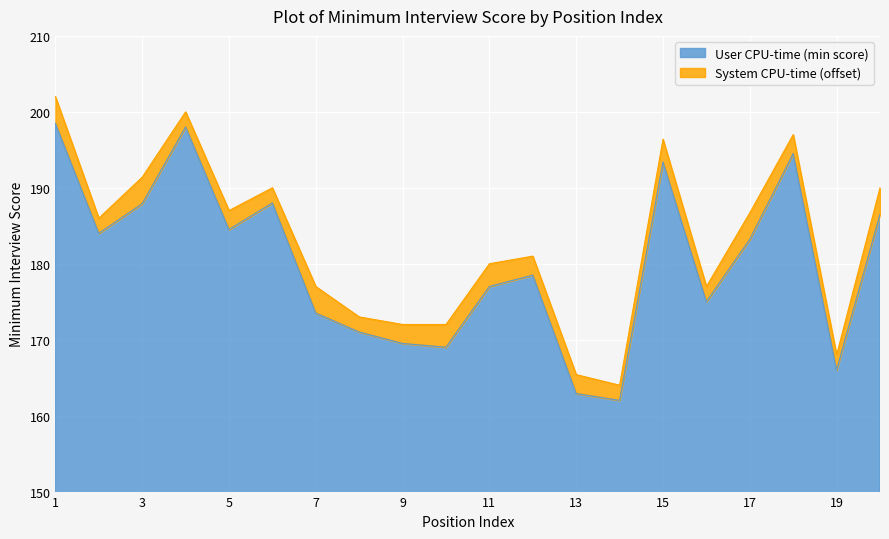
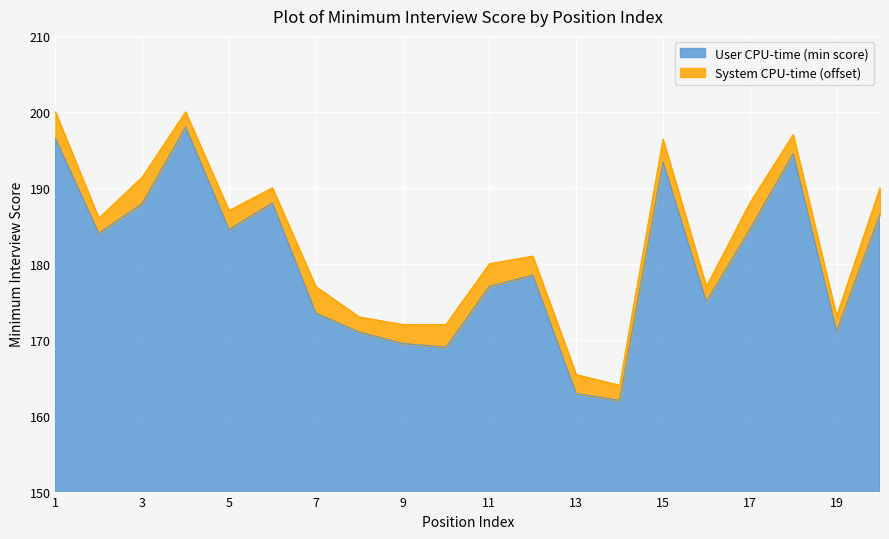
  {
    "User CPU-time (min score)": {
-     "1": 199,
+     "1": 197,
      "3": 188,
      "5": 185,
      "7": 174,
      "9": 170,
      "11": 177,
      "13": 163,
      "15": 193,
-     "17": 183,
-     "19": 166
+     "17": 185,
+     "19": 171
    },
    "System CPU-time (offset)": {
      "1": 4,
      "3": 4,
      "5": 3,
      "7": 4,
      "9": 3,
      "11": 3,
      "13": 3,
      "15": 3,
      "17": 4,
      "19": 2
    }
  }
